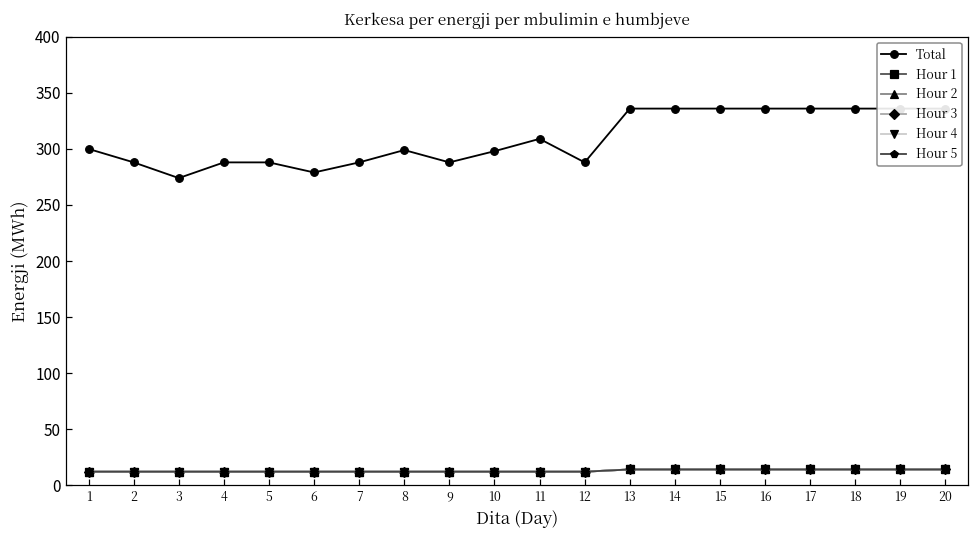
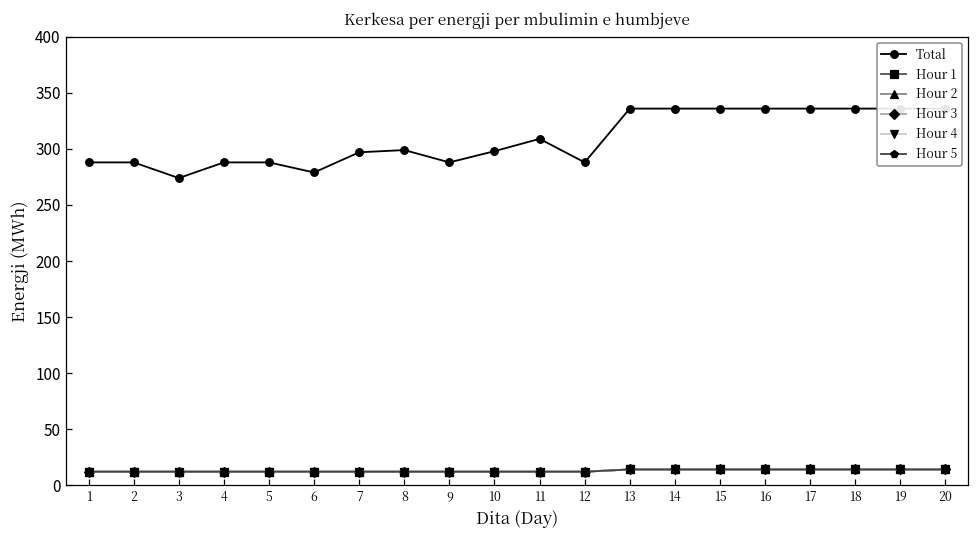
  {
    "Total": {
-     "1": 300,
+     "1": 288,
      "2": 288,
      "3": 274,
      "4": 288,
      "5": 288,
      "6": 279,
-     "7": 288,
+     "7": 297,
      "8": 299,
      "9": 288,
      "10": 298,
      "11": 309,
      "12": 288,
      "13": 336,
      "14": 336,
      "15": 336,
      "16": 336,
      "17": 336,
      "18": 336
    },
    "Hour 5": {
      "1": 12,
      "2": 12,
      "3": 12,
      "4": 12,
      "5": 12,
      "6": 12,
      "7": 12,
      "8": 12,
      "9": 12,
      "10": 12,
      "11": 12,
      "12": 12,
      "13": 14,
      "14": 14,
      "15": 14,
      "16": 14,
      "17": 14,
      "18": 14,
      "19": 14,
      "20": 14
    }
  }
